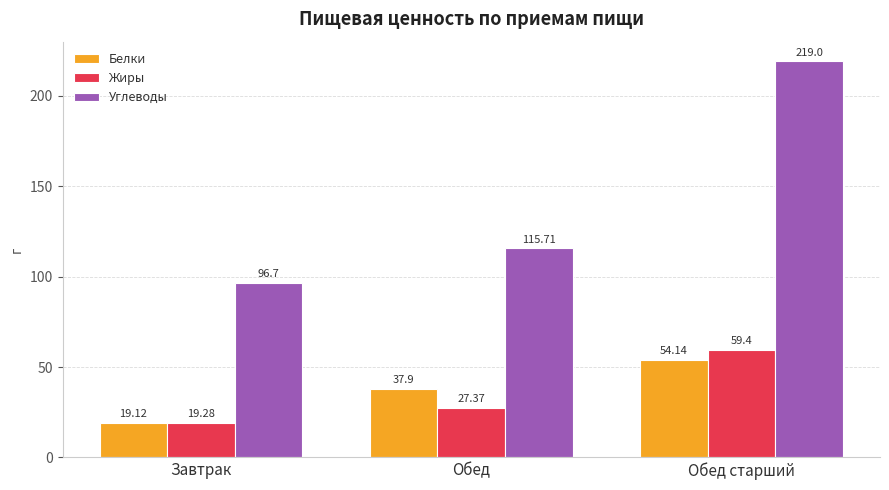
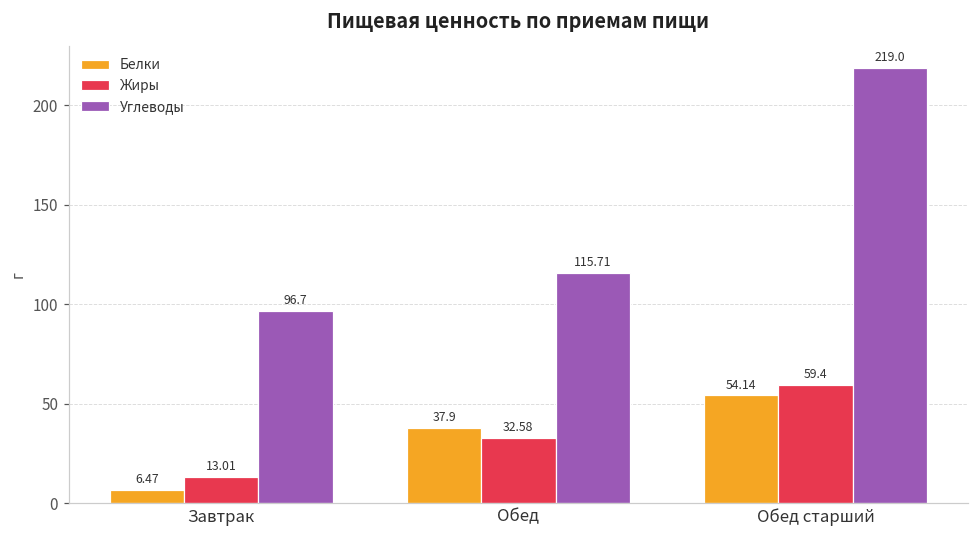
  {
    "Белки": {
-     "Завтрак": 19.12,
+     "Завтрак": 6.47,
      "Обед": 37.9,
      "Обед старший": 54.14
    },
    "Жиры": {
-     "Завтрак": 19.28,
-     "Обед": 27.37,
+     "Завтрак": 13.01,
+     "Обед": 32.58,
      "Обед старший": 59.4
    },
    "Углеводы": {
      "Завтрак": 96.7,
      "Обед": 115.71,
      "Обед старший": 219.0
    }
  }
